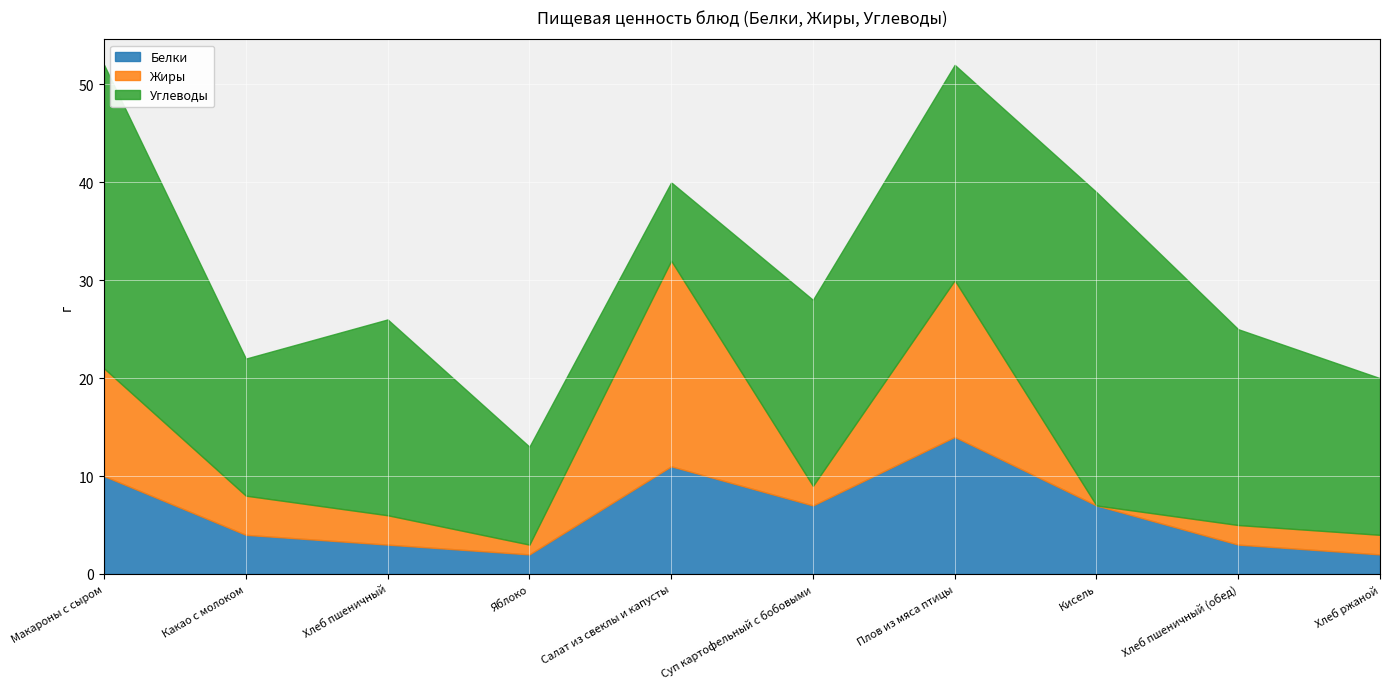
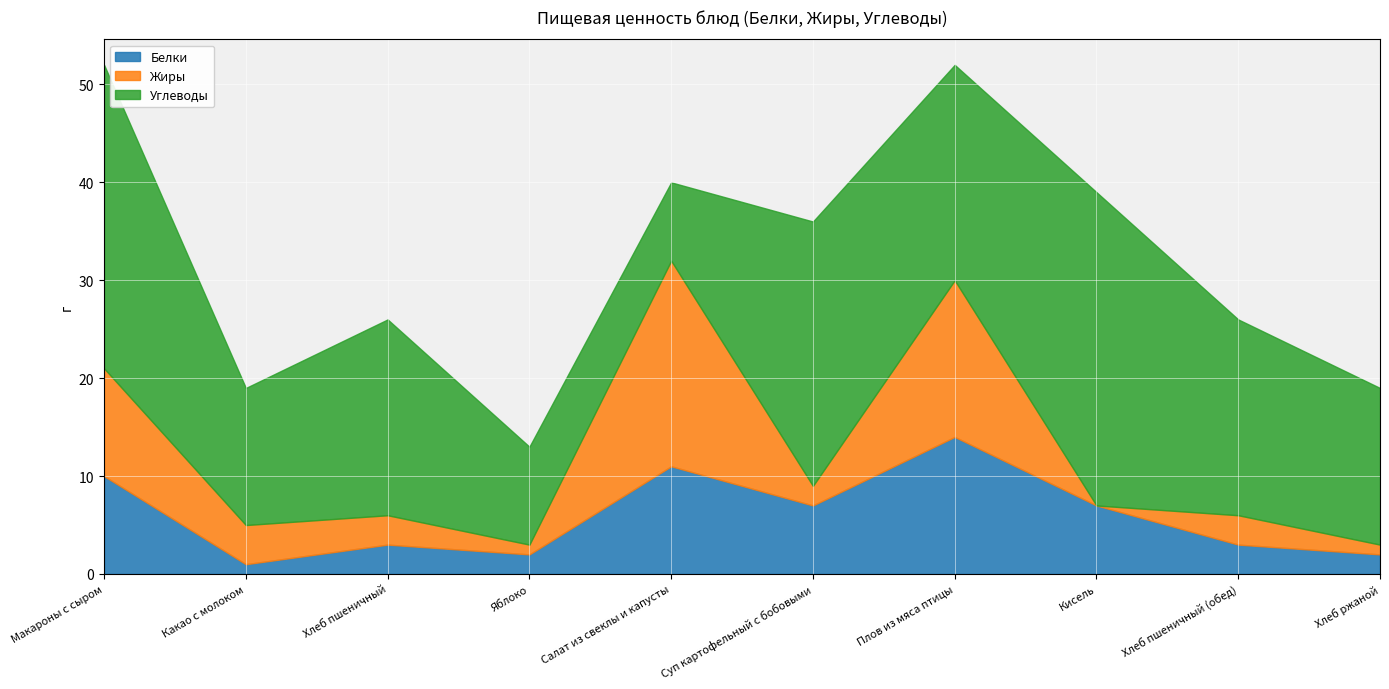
  {
    "Белки": {
      "Макароны с сыром": 10,
-     "Какао с молоком": 4,
+     "Какао с молоком": 1,
      "Хлеб пшеничный": 3,
      "Яблоко": 2,
      "Салат из свеклы и капусты": 11,
      "Суп картофельный с бобовыми": 7,
      "Плов из мяса птицы": 14,
      "Хлеб пшеничный (обед)": 3,
      "Хлеб ржаной": 2
    },
    "Жиры": {
      "Макароны с сыром": 11,
      "Какао с молоком": 4,
      "Хлеб пшеничный": 3,
      "Яблоко": 1,
      "Салат из свеклы и капусты": 21,
      "Суп картофельный с бобовыми": 2,
      "Плов из мяса птицы": 16,
-     "Хлеб пшеничный (обед)": 2,
-     "Хлеб ржаной": 2
+     "Хлеб пшеничный (обед)": 3,
+     "Хлеб ржаной": 1
    },
    "Углеводы": {
      "Макароны с сыром": 31,
      "Какао с молоком": 14,
      "Хлеб пшеничный": 20,
      "Яблоко": 10,
      "Салат из свеклы и капусты": 8,
-     "Суп картофельный с бобовыми": 19,
+     "Суп картофельный с бобовыми": 27,
      "Плов из мяса птицы": 22,
      "Кисель": 32,
      "Хлеб пшеничный (обед)": 20,
      "Хлеб ржаной": 16
    }
  }
